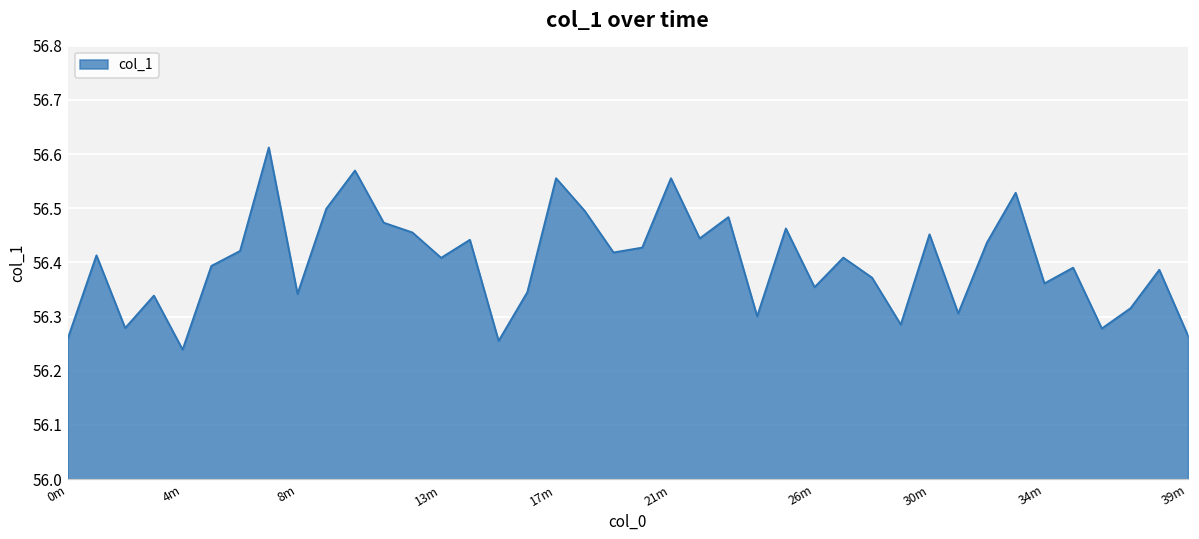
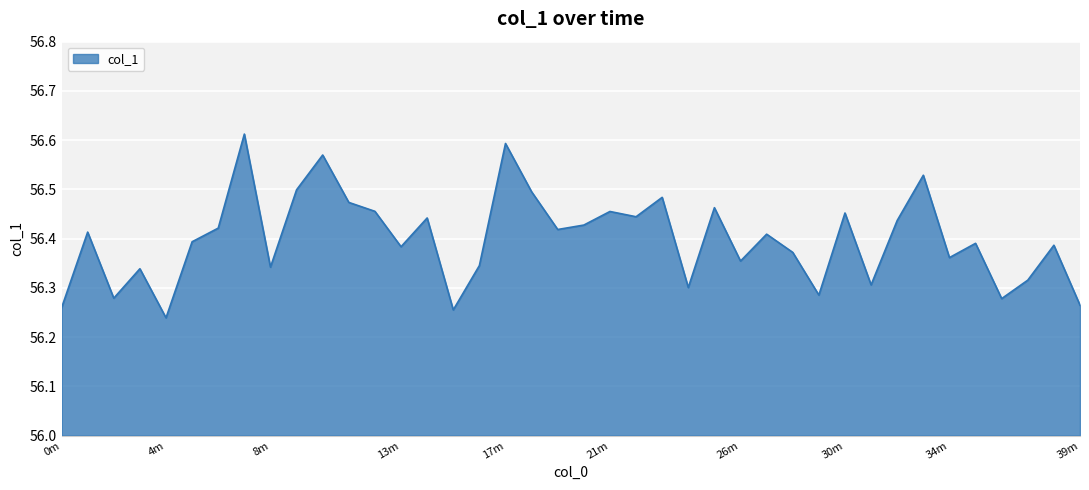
  {
    "0m": 56.26,
    "4m": 56.24,
    "8m": 56.34,
-   "13m": 56.41,
-   "17m": 56.56,
-   "21m": 56.56,
+   "13m": 56.38,
+   "17m": 56.59,
+   "21m": 56.46,
    "26m": 56.35,
    "30m": 56.45,
    "34m": 56.36,
    "39m": 56.26
  }
